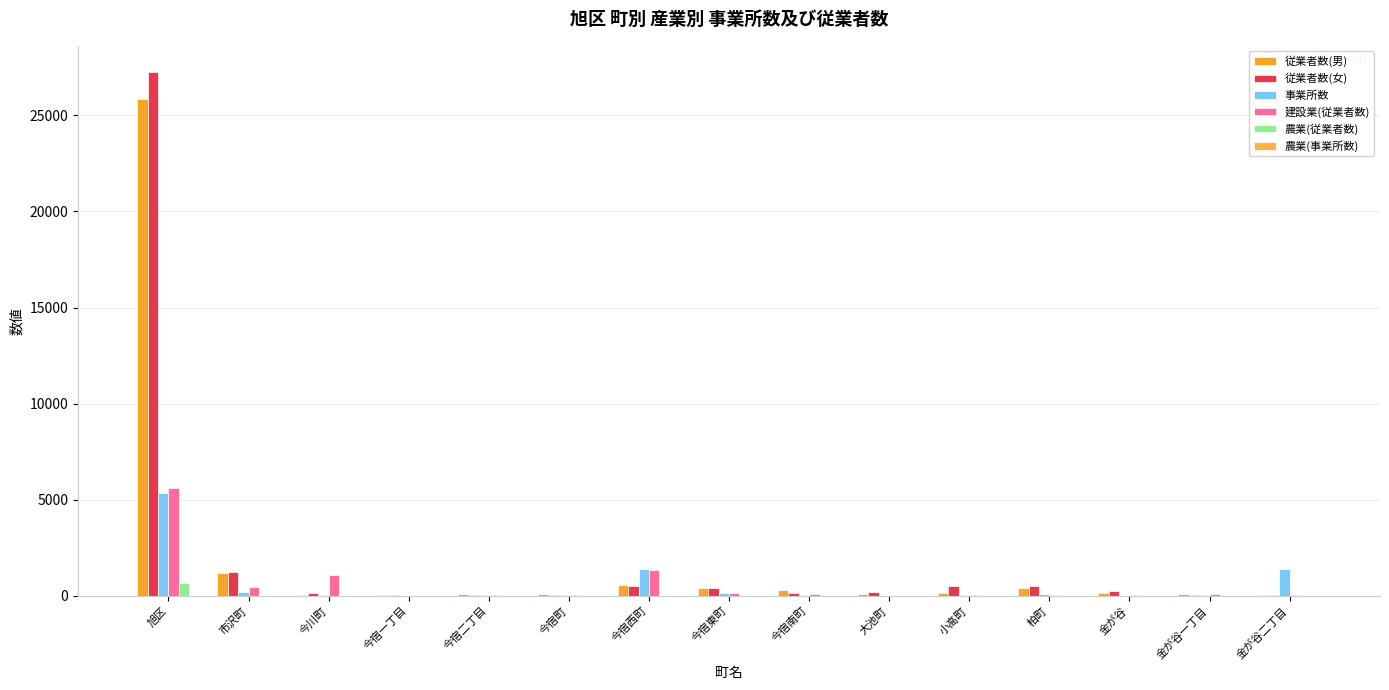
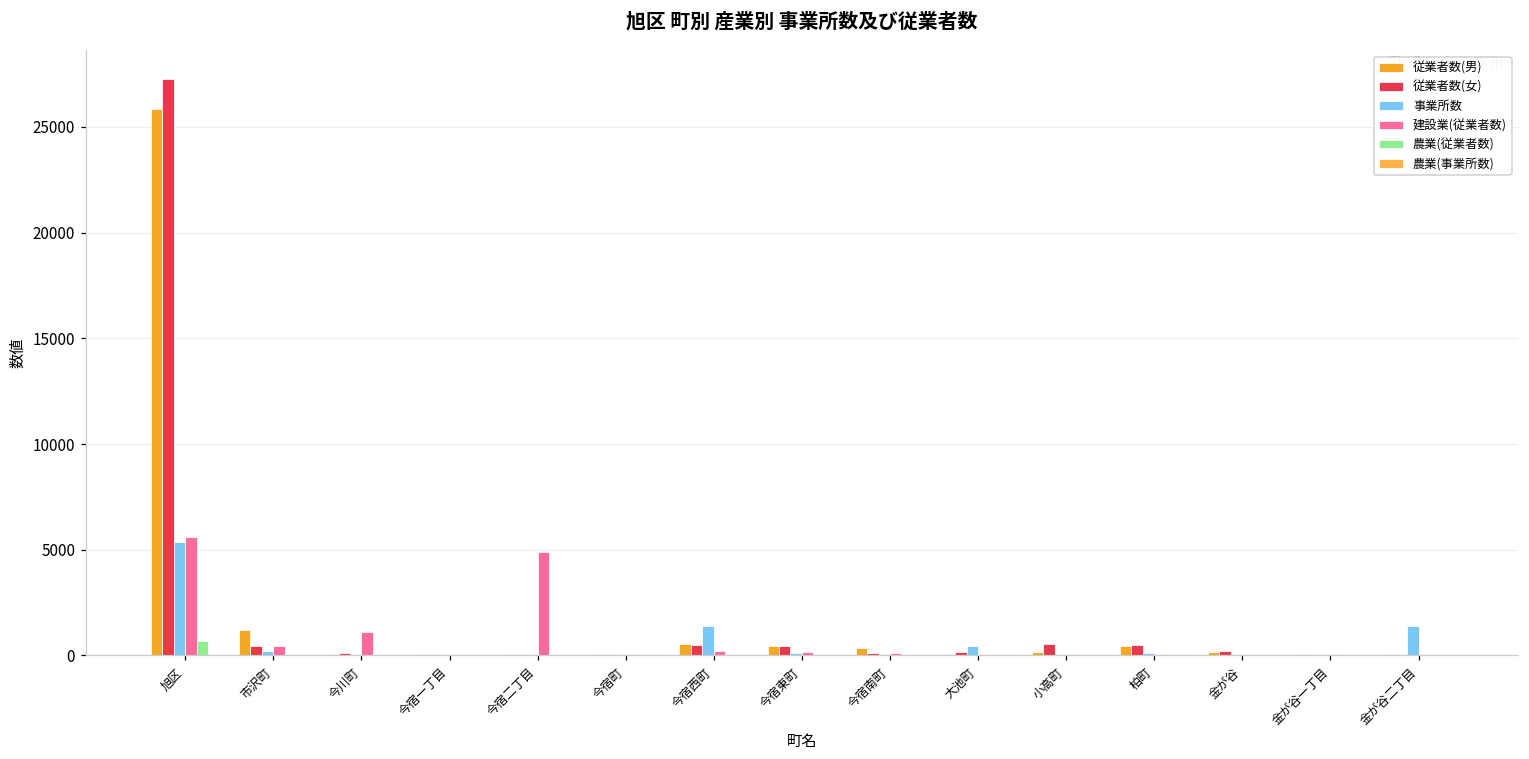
  {
    "従業者数(女)": {
      "旭区": 27200,
-     "市沢町": 1300,
+     "市沢町": 500,
      "今宿西町": 500,
      "今宿東町": 400,
      "今宿南町": 100,
      "大池町": 200,
      "小高町": 500,
      "柏町": 500,
      "金が谷": 200
    },
    "事業所数": {
      "旭区": 5300,
      "市沢町": 200,
      "今宿西町": 1400,
-     "大池町": 0,
+     "大池町": 400,
      "金が谷二丁目": 1400
    },
    "建設業(従業者数)": {
      "旭区": 5600,
      "市沢町": 500,
      "今川町": 1100,
-     "今宿二丁目": 100,
-     "今宿西町": 1300,
+     "今宿二丁目": 4900,
+     "今宿西町": 200,
      "今宿東町": 100
    },
    "農業(従業者数)": {
      "旭区": 700,
      "市沢町": 0,
      "今川町": 0,
      "今宿一丁目": 0,
      "今宿二丁目": 0,
      "今宿町": 0,
      "今宿西町": 0,
      "今宿東町": 0,
      "今宿南町": 0,
      "大池町": 0,
      "小高町": 0,
      "柏町": 0,
      "金が谷": 0,
      "金が谷一丁目": 0,
      "金が谷二丁目": 0
    }
  }
